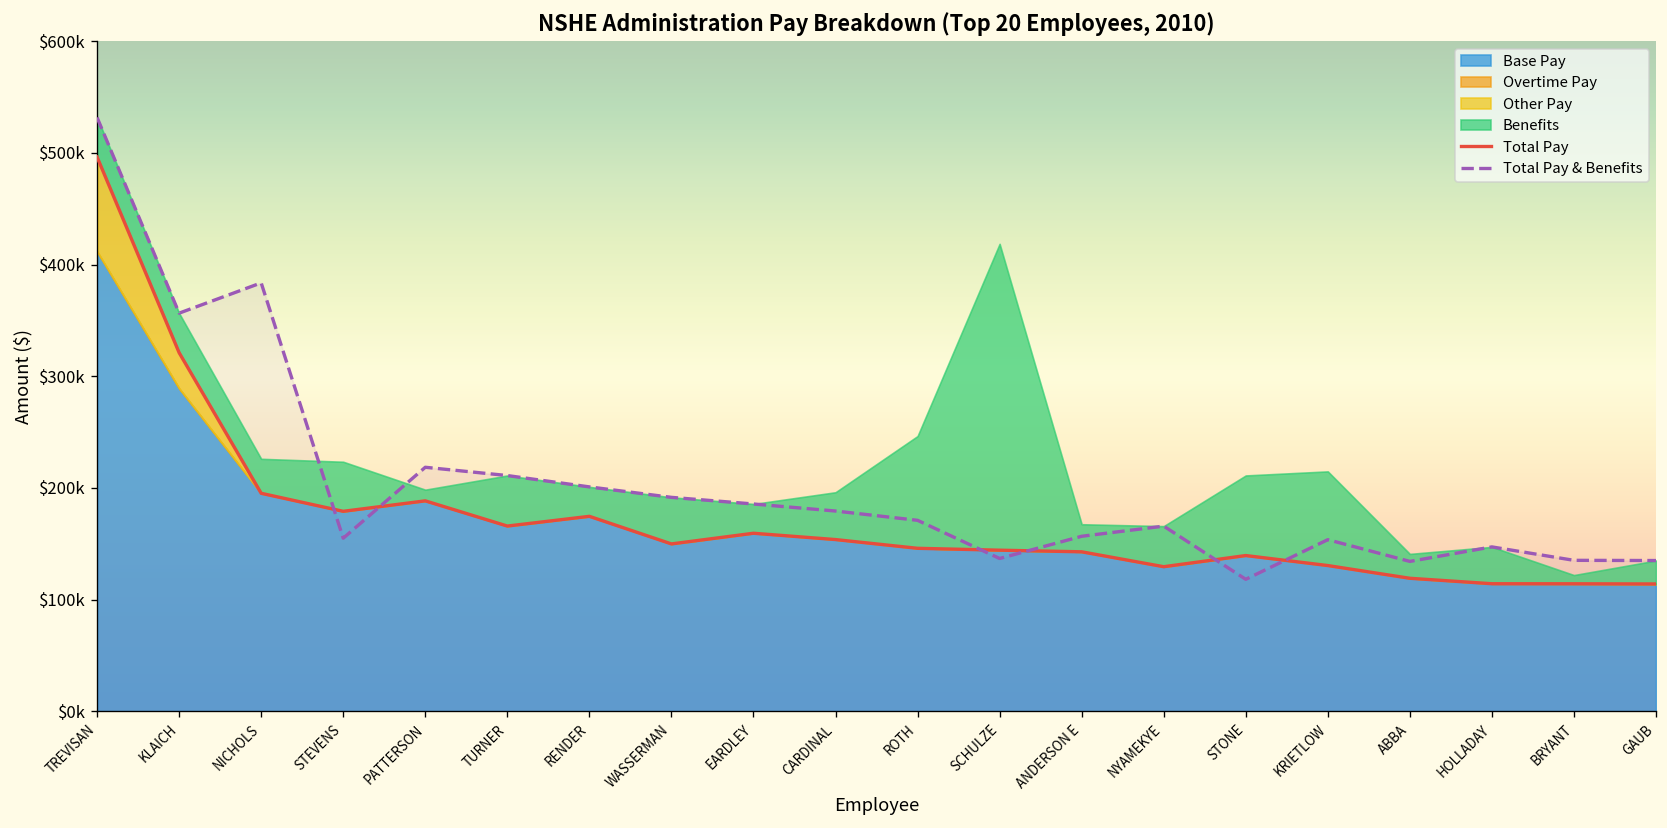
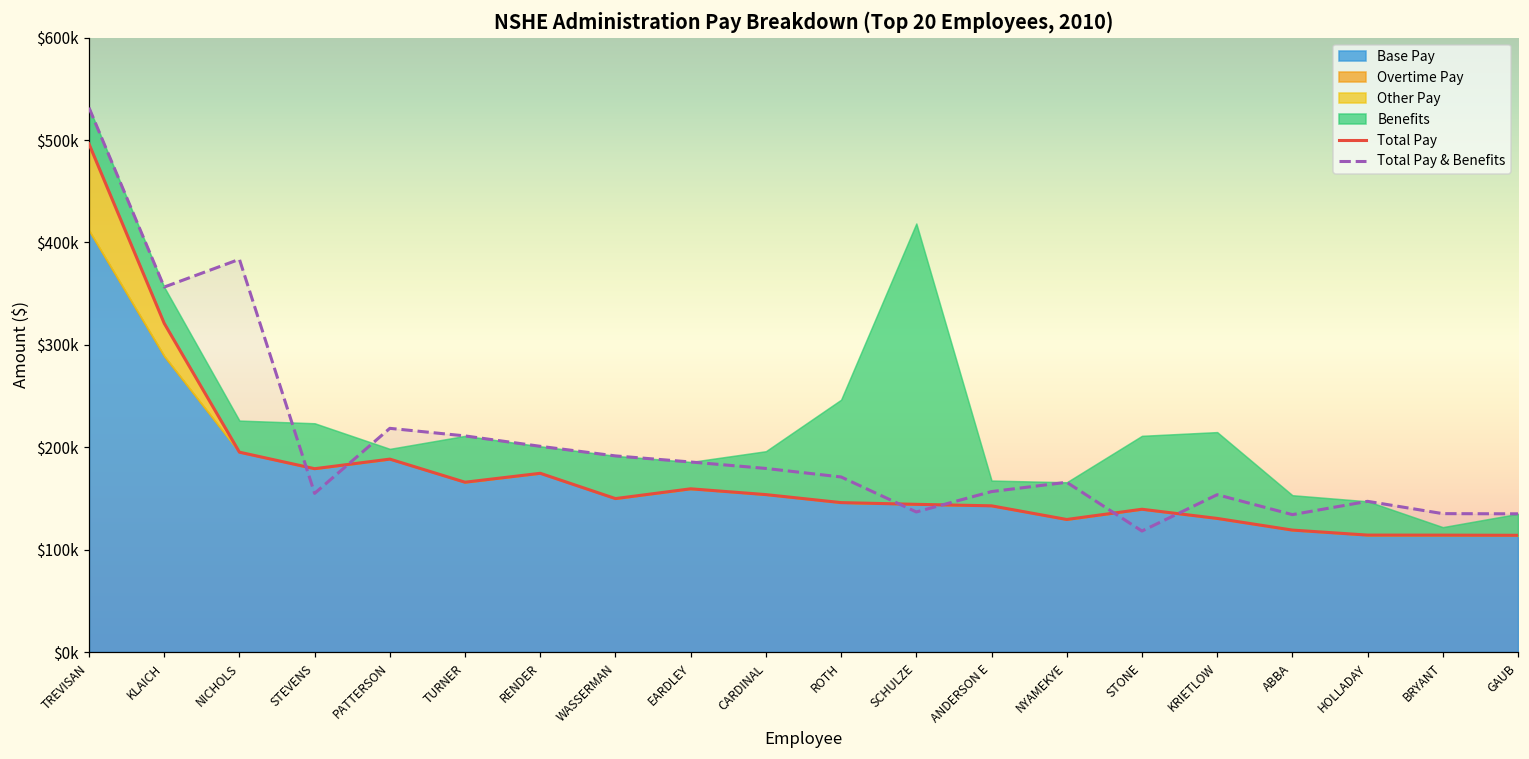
  {
    "Benefits": {
      "NICHOLS": "$30000",
      "STEVENS": "$40000",
      "PATTERSON": "$10000",
      "CARDINAL": "$40000",
      "ROTH": "$100000",
      "SCHULZE": "$270000",
      "ANDERSON E": "$20000",
      "STONE": "$70000",
      "KRIETLOW": "$80000",
-     "ABBA": "$20000",
+     "ABBA": "$30000",
      "BRYANT": "$10000"
    },
    "Total Pay & Benefits": {
      "NICHOLS": "$380000",
      "STEVENS": "$150000",
      "PATTERSON": "$220000",
      "CARDINAL": "$180000",
      "ROTH": "$170000",
      "SCHULZE": "$140000",
      "ANDERSON E": "$160000",
      "STONE": "$120000",
      "KRIETLOW": "$150000",
      "ABBA": "$130000",
      "BRYANT": "$140000"
    }
  }
